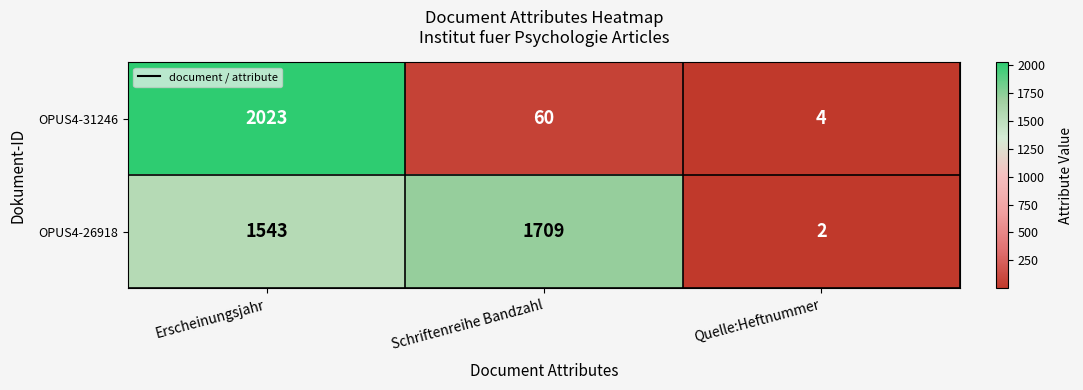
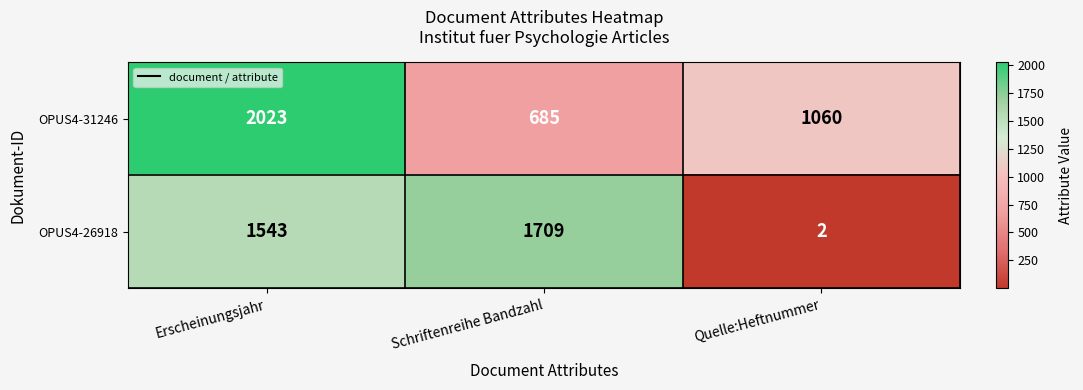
  {
    "OPUS4-31246": {
      "Erscheinungsjahr": 2023,
-     "Schriftenreihe Bandzahl": 60,
-     "Quelle:Heftnummer": 4
+     "Schriftenreihe Bandzahl": 685,
+     "Quelle:Heftnummer": 1060
    },
    "OPUS4-26918": {
      "Erscheinungsjahr": 1543,
      "Schriftenreihe Bandzahl": 1709,
      "Quelle:Heftnummer": 2
    }
  }
